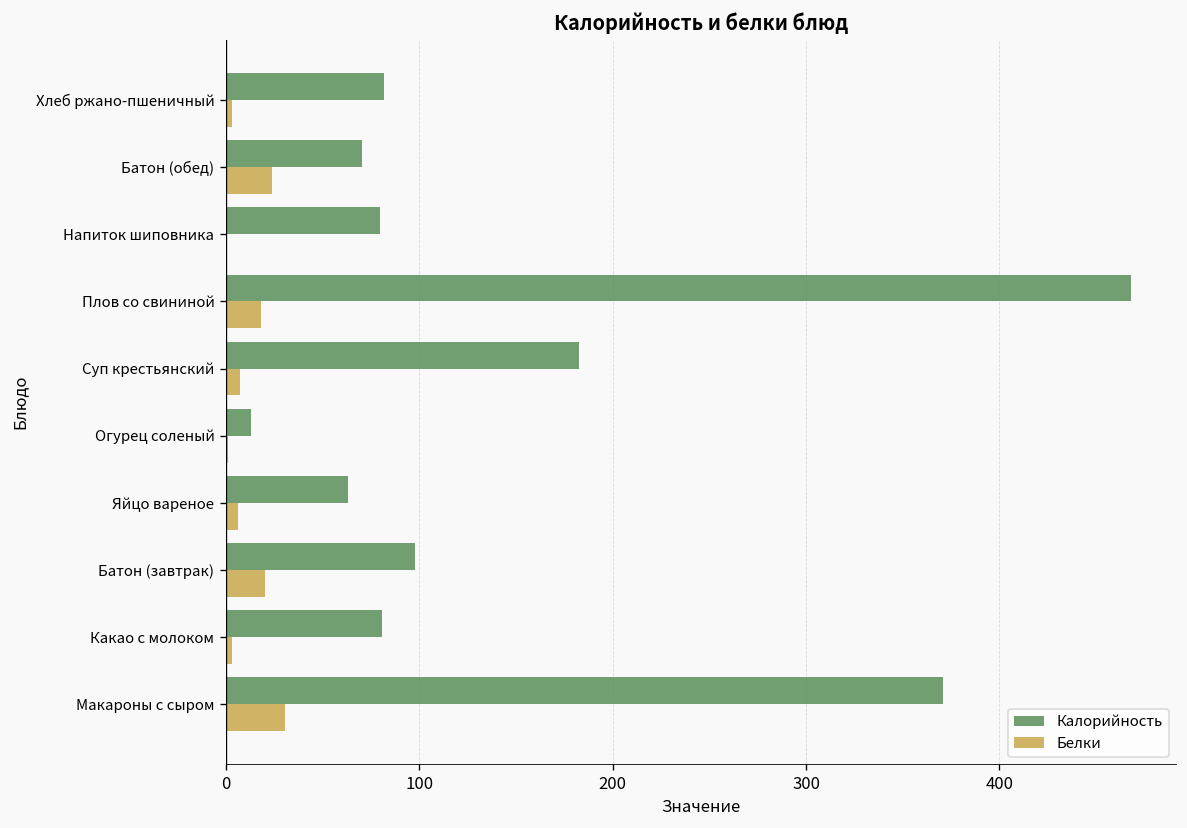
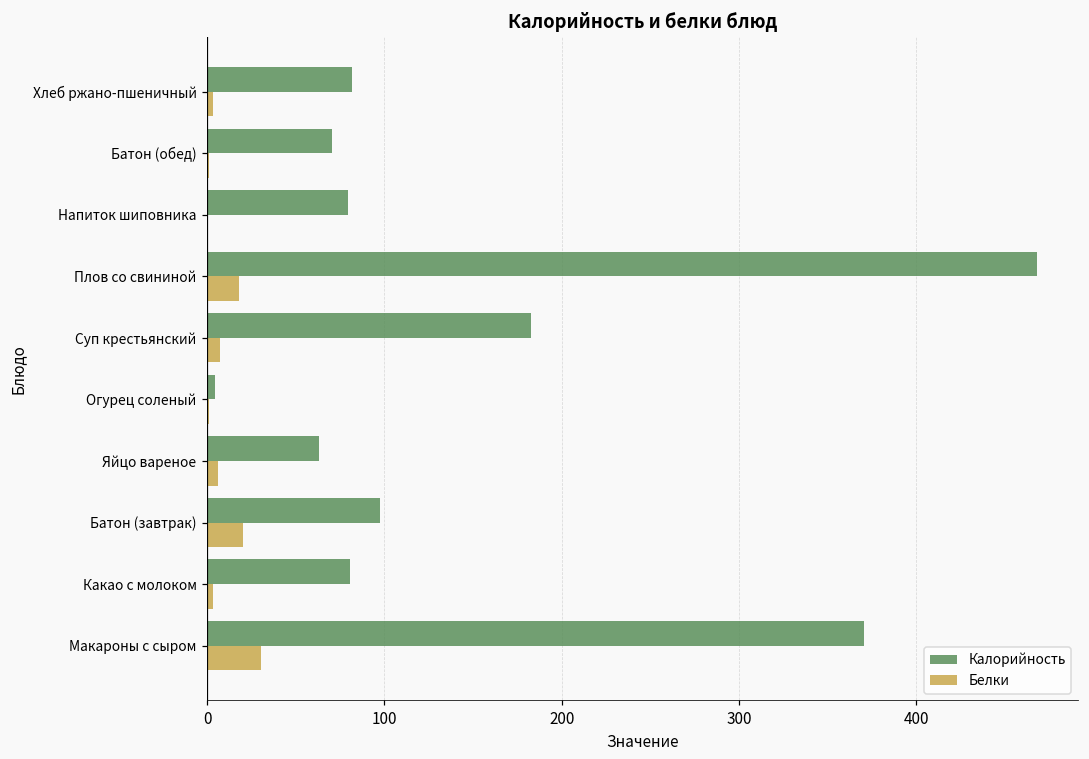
  {
    "Калорийность": {
      "Хлеб ржано-пшеничный": 82,
      "Батон (обед)": 70,
      "Напиток шиповника": 79,
      "Плов со свининой": 468,
      "Суп крестьянский": 183,
-     "Огурец соленый": 13,
+     "Огурец соленый": 4,
      "Яйцо вареное": 63,
      "Батон (завтрак)": 98,
      "Какао с молоком": 81,
      "Макароны с сыром": 371
    },
    "Белки": {
      "Хлеб ржано-пшеничный": 3,
-     "Батон (обед)": 24,
+     "Батон (обед)": 1,
      "Плов со свининой": 18,
      "Суп крестьянский": 7,
      "Яйцо вареное": 6,
      "Батон (завтрак)": 20,
      "Какао с молоком": 3,
      "Макароны с сыром": 30
    }
  }
